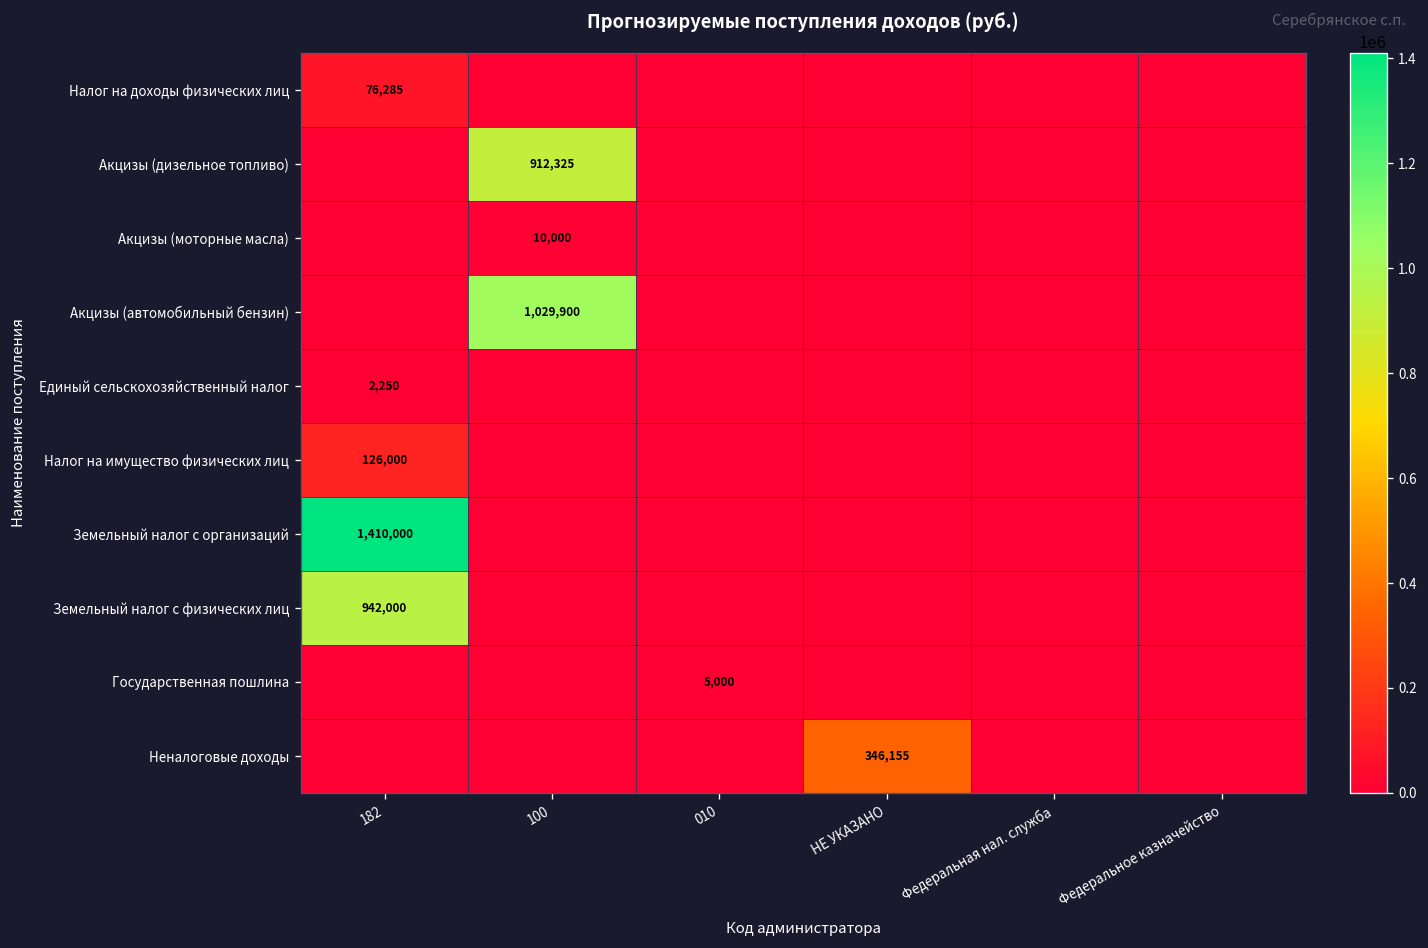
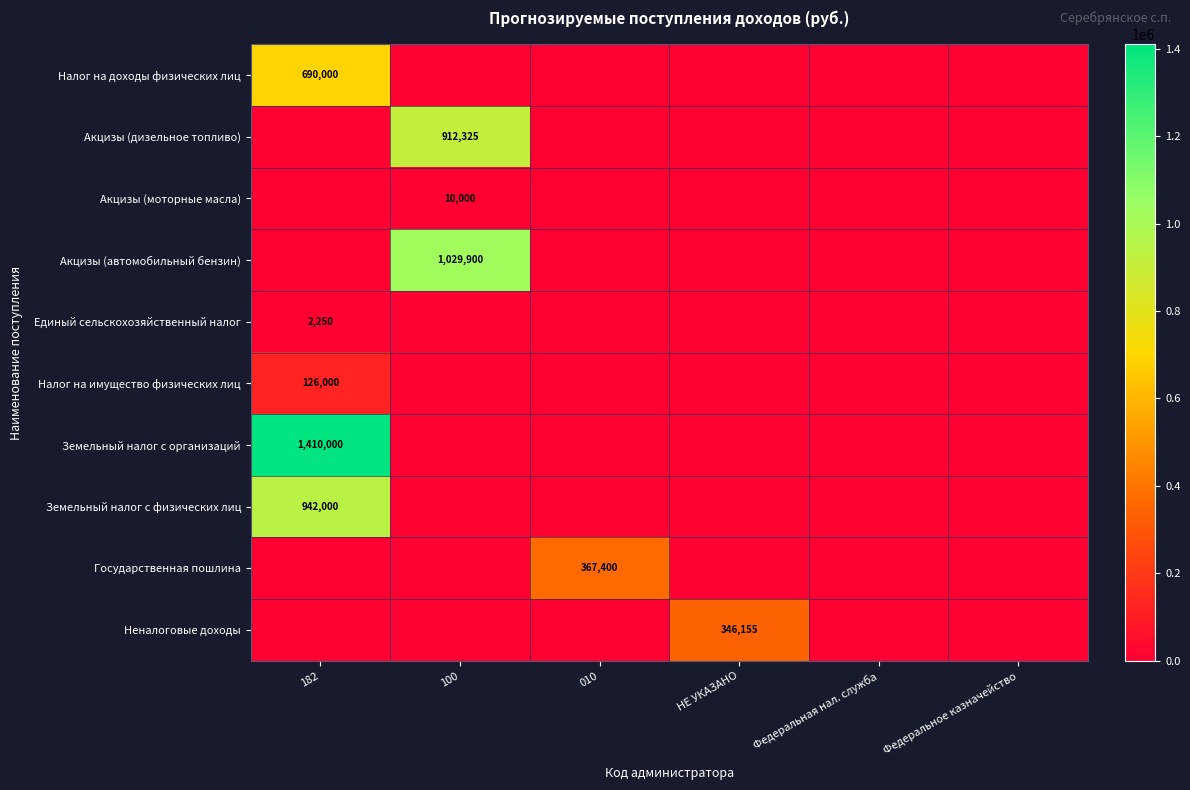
  {
    "Налог на доходы физических лиц": {
-     "182": "76,285"
+     "182": "690,000"
    },
    "Акцизы (дизельное топливо)": {
      "100": "912,325"
    },
    "Акцизы (моторные масла)": {
      "100": "10,000"
    },
    "Акцизы (автомобильный бензин)": {
      "100": "1,029,900"
    },
    "Единый сельскохозяйственный налог": {
      "182": "2,250"
    },
    "Налог на имущество физических лиц": {
      "182": "126,000"
    },
    "Земельный налог с организаций": {
      "182": "1,410,000"
    },
    "Земельный налог с физических лиц": {
      "182": "942,000"
    },
    "Государственная пошлина": {
-     "010": "5,000"
+     "010": "367,400"
    },
    "Неналоговые доходы": {
      "НЕ УКАЗАНО": "346,155"
    }
  }
